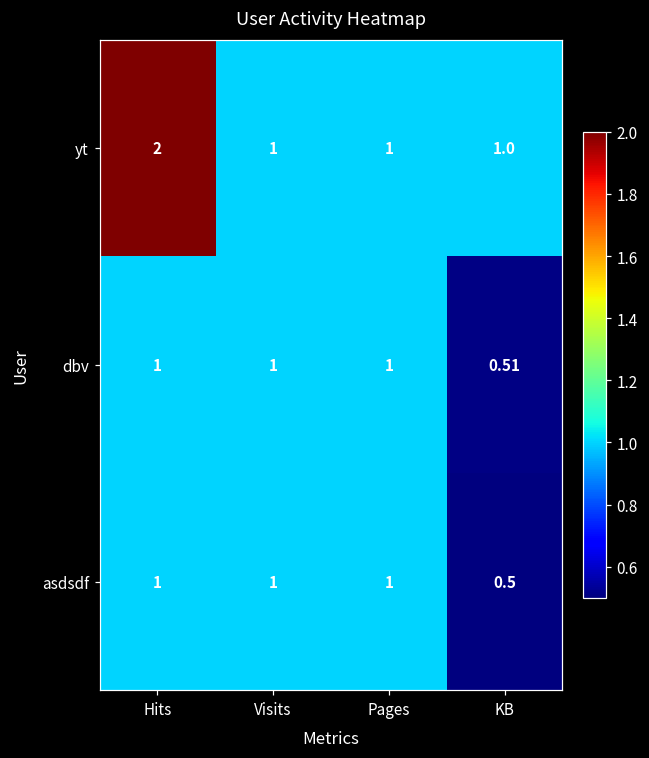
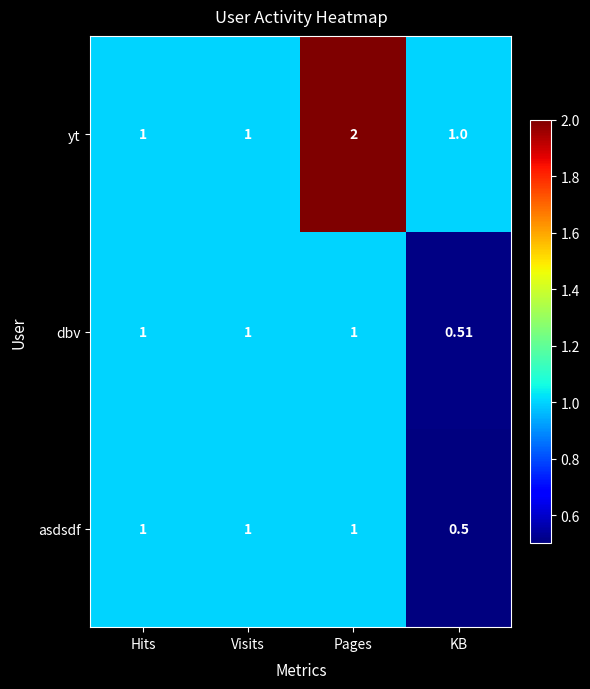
  {
    "yt": {
-     "Hits": 2,
+     "Hits": 1,
      "Visits": 1,
-     "Pages": 1,
+     "Pages": 2,
      "KB": 1.0
    },
    "dbv": {
      "Hits": 1,
      "Visits": 1,
      "Pages": 1,
      "KB": 0.51
    },
    "asdsdf": {
      "Hits": 1,
      "Visits": 1,
      "Pages": 1,
      "KB": 0.5
    }
  }
